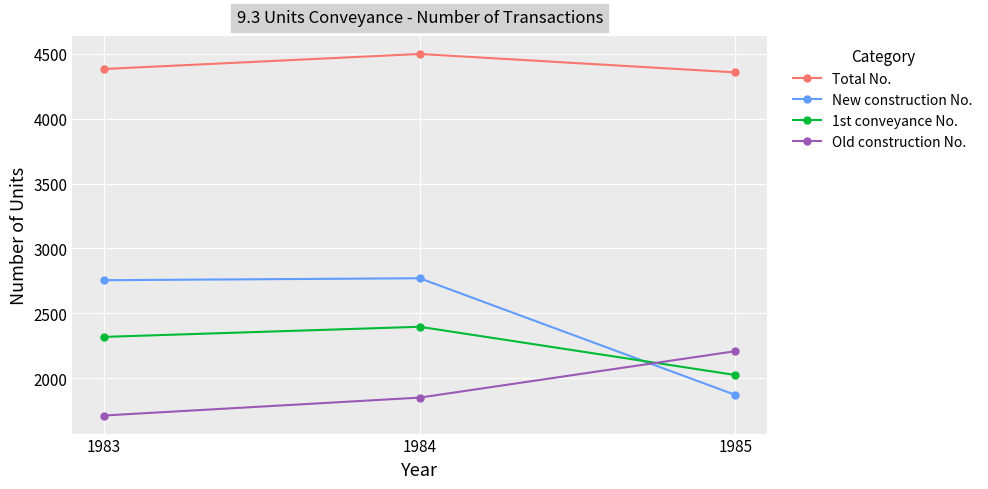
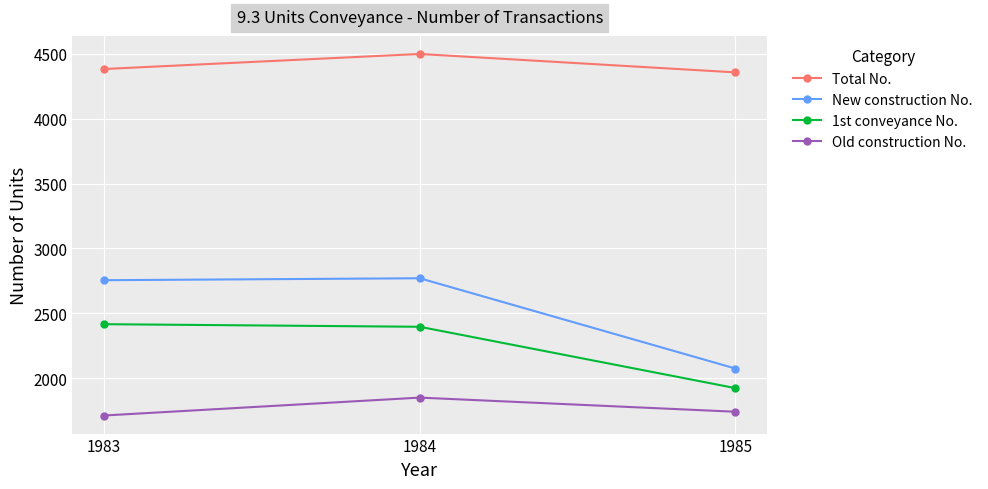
  {
    "Total No.": {
      "1983": 4380,
      "1984": 4500,
      "1985": 4360
    },
    "New construction No.": {
      "1983": 2760,
      "1984": 2770,
-     "1985": 1870
+     "1985": 2070
    },
    "1st conveyance No.": {
-     "1983": 2320,
+     "1983": 2420,
      "1984": 2400,
-     "1985": 2020
+     "1985": 1920
    },
    "Old construction No.": {
      "1983": 1710,
      "1984": 1850,
-     "1985": 2210
+     "1985": 1740
    }
  }
